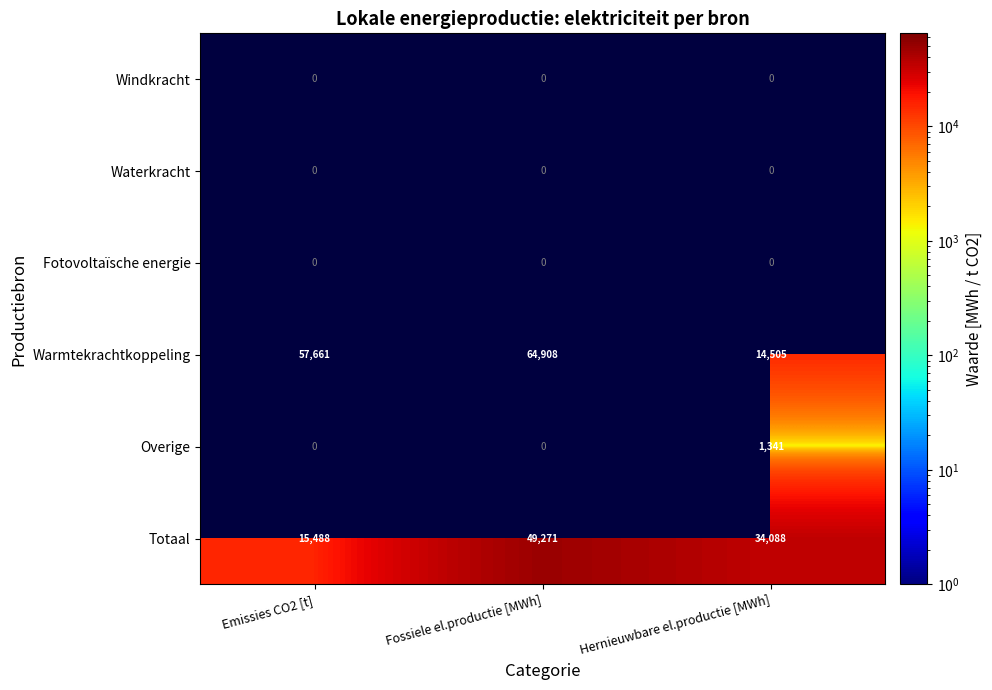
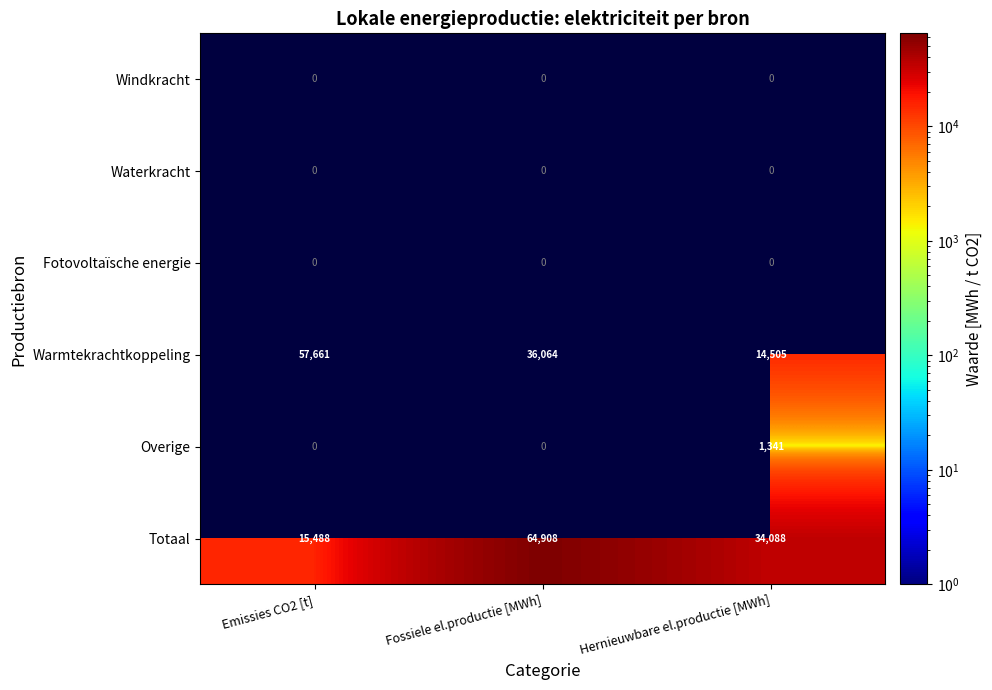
  {
    "Warmtekrachtkoppeling": {
      "Emissies CO2 [t]": "57,661",
-     "Fossiele el.productie [MWh]": "64,908",
+     "Fossiele el.productie [MWh]": "36,064",
      "Hernieuwbare el.productie [MWh]": "14,505"
    },
    "Overige": {
      "Hernieuwbare el.productie [MWh]": "1,341"
    },
    "Totaal": {
      "Emissies CO2 [t]": "15,488",
-     "Fossiele el.productie [MWh]": "49,271",
+     "Fossiele el.productie [MWh]": "64,908",
      "Hernieuwbare el.productie [MWh]": "34,088"
    }
  }
